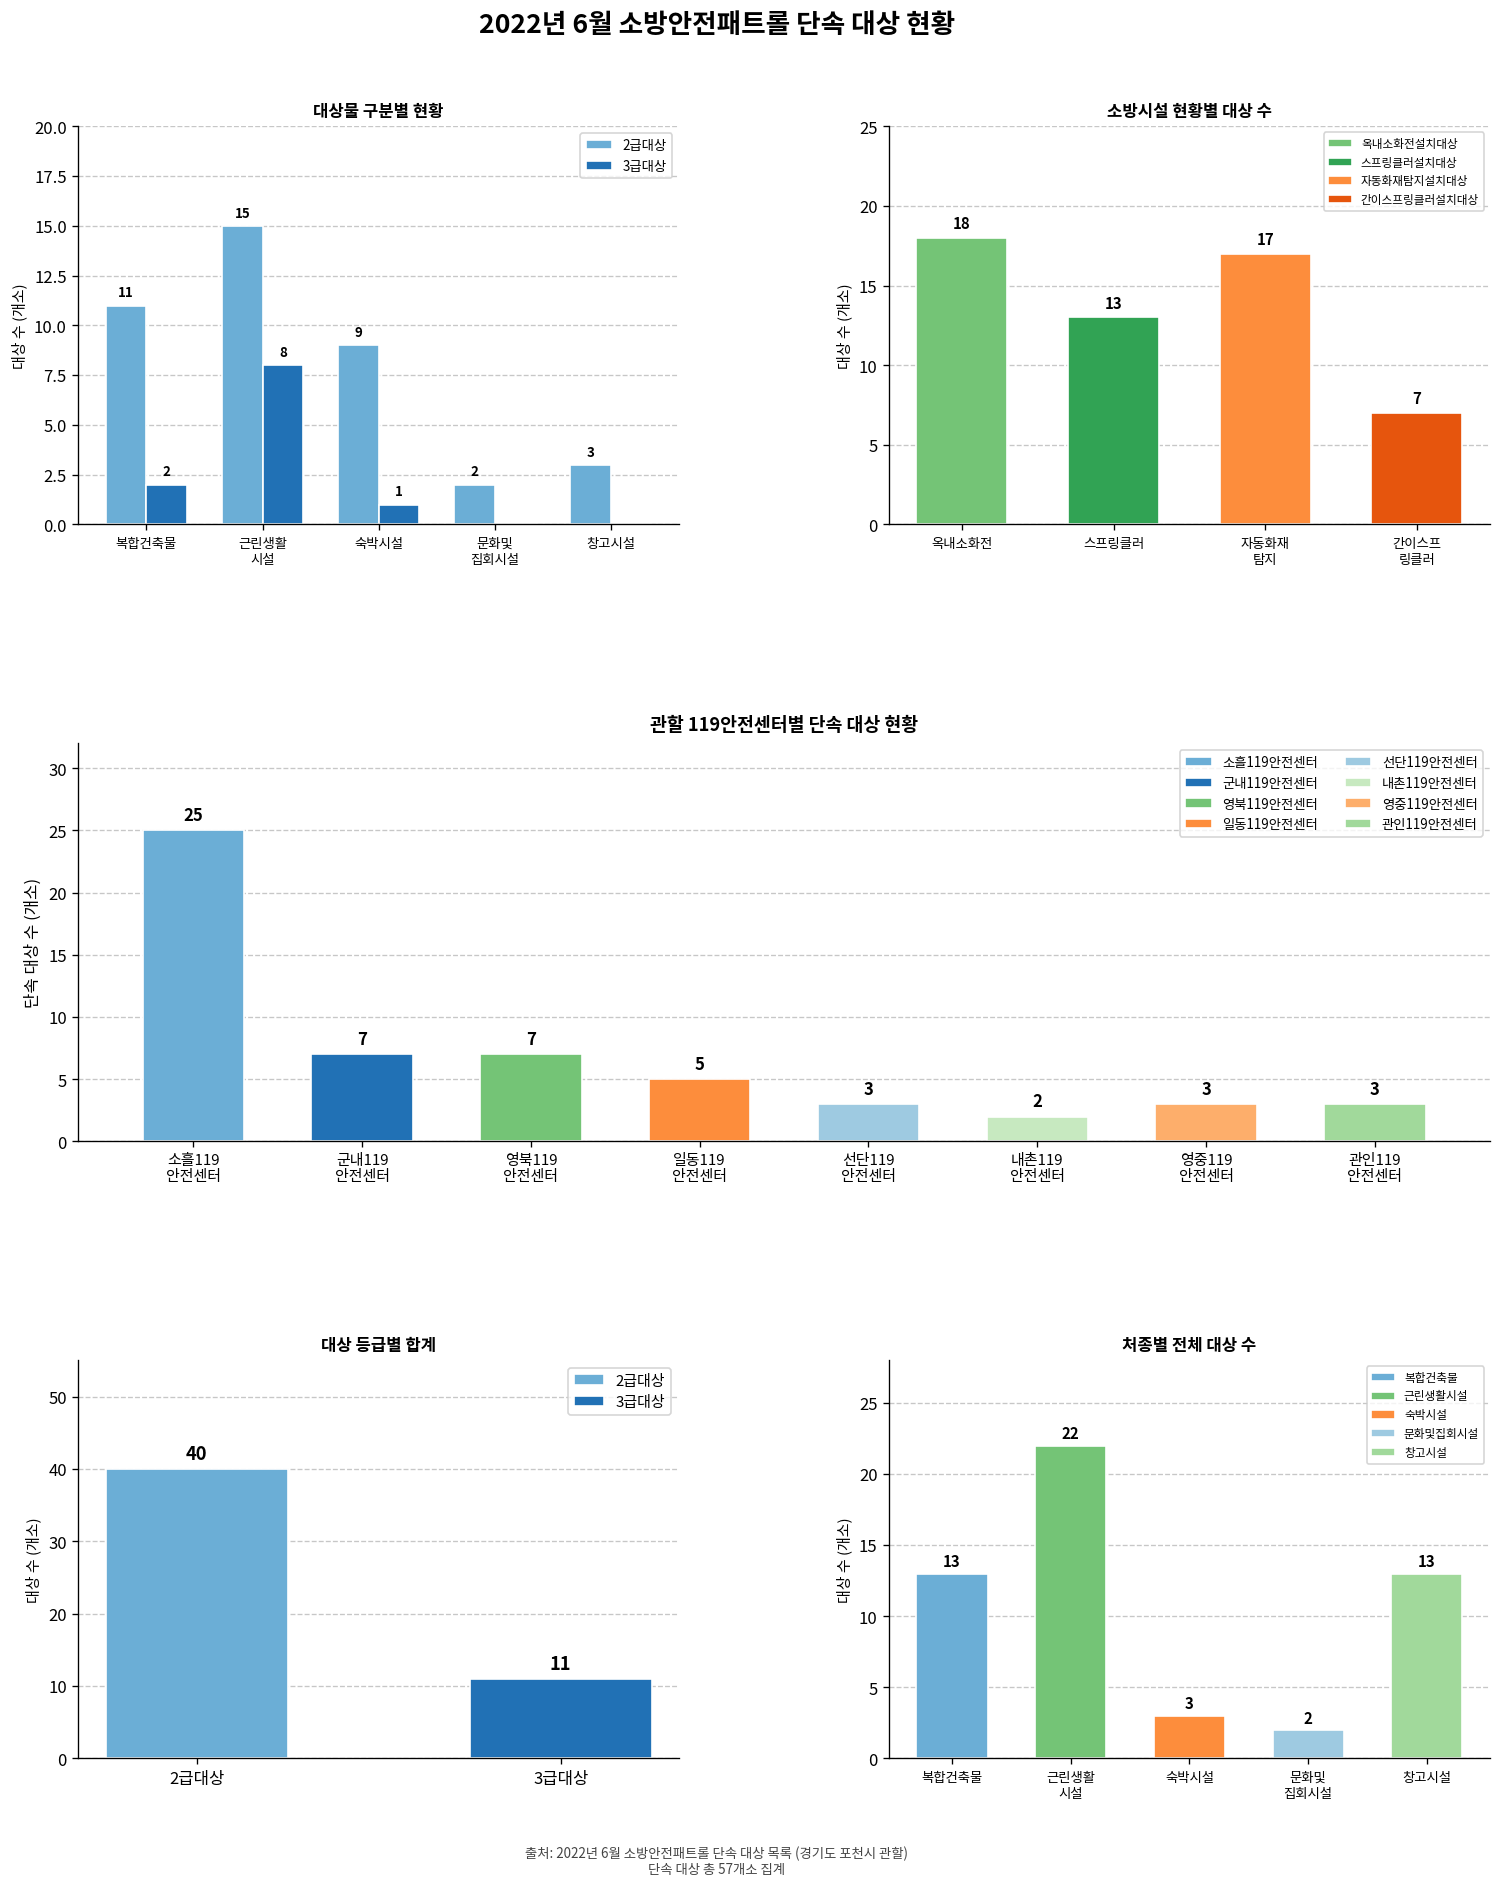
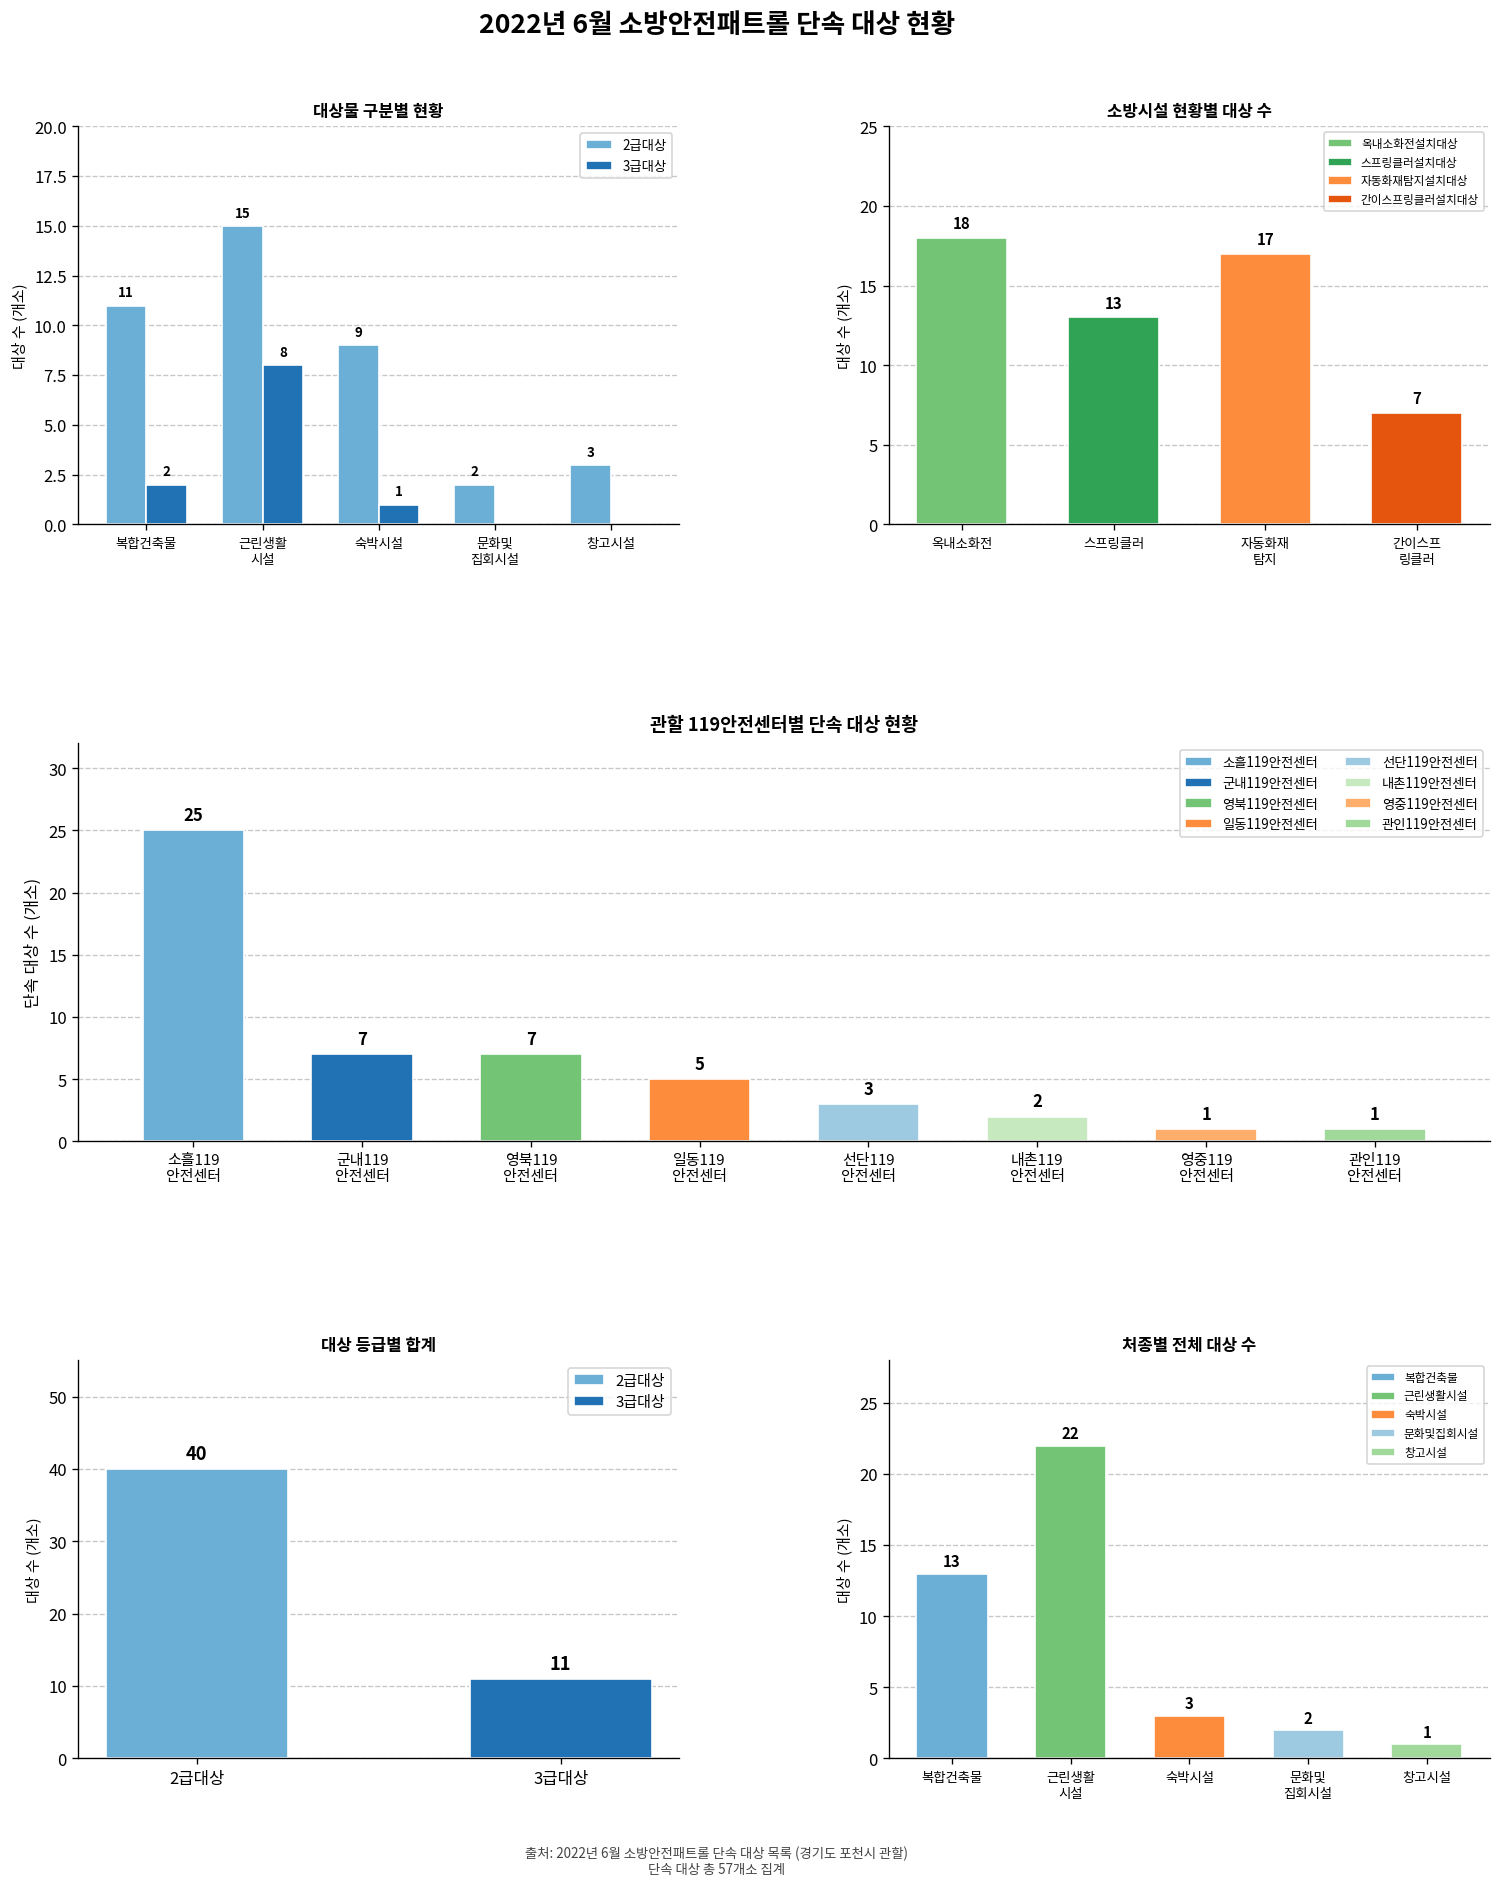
  {
    "대상물 구분별 현황": {
      "2급대상": {
        "복합건축물": 11,
        "근린생활 시설": 15,
        "숙박시설": 9,
        "문화및 집회시설": 2,
        "창고시설": 3
      },
      "3급대상": {
        "복합건축물": 2,
        "근린생활 시설": 8,
        "숙박시설": 1
      }
    },
    "소방시설 현황별 대상 수": {
      "옥내소화전": 18,
      "스프링클러": 13,
      "자동화재 탐지": 17,
      "간이스프 링클러": 7
    },
    "관할 119안전센터별 단속 대상 현황": {
      "소흘119 안전센터": 25,
      "군내119 안전센터": 7,
      "영북119 안전센터": 7,
      "일동119 안전센터": 5,
      "선단119 안전센터": 3,
      "내촌119 안전센터": 2,
-     "영중119 안전센터": 3,
-     "관인119 안전센터": 3
+     "영중119 안전센터": 1,
+     "관인119 안전센터": 1
    },
    "대상 등급별 합계": {
      "2급대상": 40,
      "3급대상": 11
    },
    "처종별 전체 대상 수": {
      "복합건축물": 13,
      "근린생활 시설": 22,
      "숙박시설": 3,
      "문화및 집회시설": 2,
-     "창고시설": 13
+     "창고시설": 1
    }
  }
